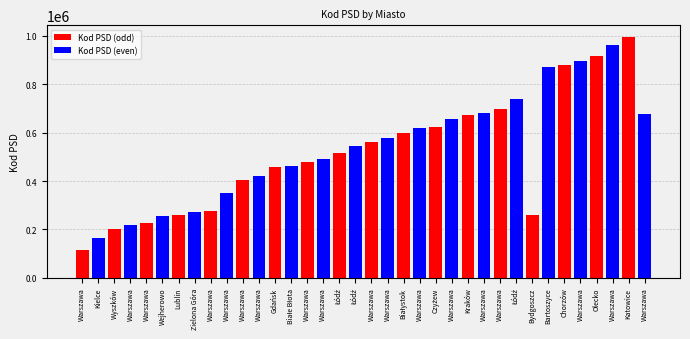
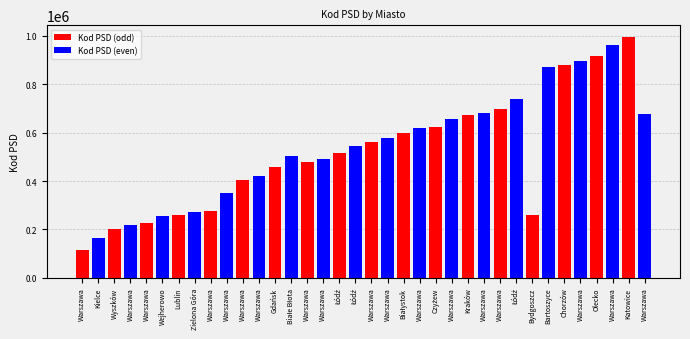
  {
    "Kod PSD (odd)": {
      "Kielce": 0,
      "Wyszków": 200000,
      "Wejherowo": 0,
      "Lublin": 260000,
      "Zielona Góra": 0,
      "Gdańsk": 460000,
      "Białe Błota": 0,
      "Białystok": 600000,
      "Czyżew": 620000,
      "Kraków": 670000,
      "Bydgoszcz": 260000,
      "Bartoszyce": 0,
      "Chorzów": 880000,
      "Olecko": 920000,
      "Katowice": 990000
    },
    "Kod PSD (even)": {
      "Kielce": 160000,
      "Wyszków": 0,
      "Wejherowo": 250000,
      "Lublin": 0,
      "Zielona Góra": 270000,
      "Gdańsk": 0,
-     "Białe Błota": 460000,
+     "Białe Błota": 500000,
      "Białystok": 0,
      "Czyżew": 0,
      "Kraków": 0,
      "Bydgoszcz": 0,
      "Bartoszyce": 870000,
      "Chorzów": 0,
      "Olecko": 0,
      "Katowice": 0
    }
  }
